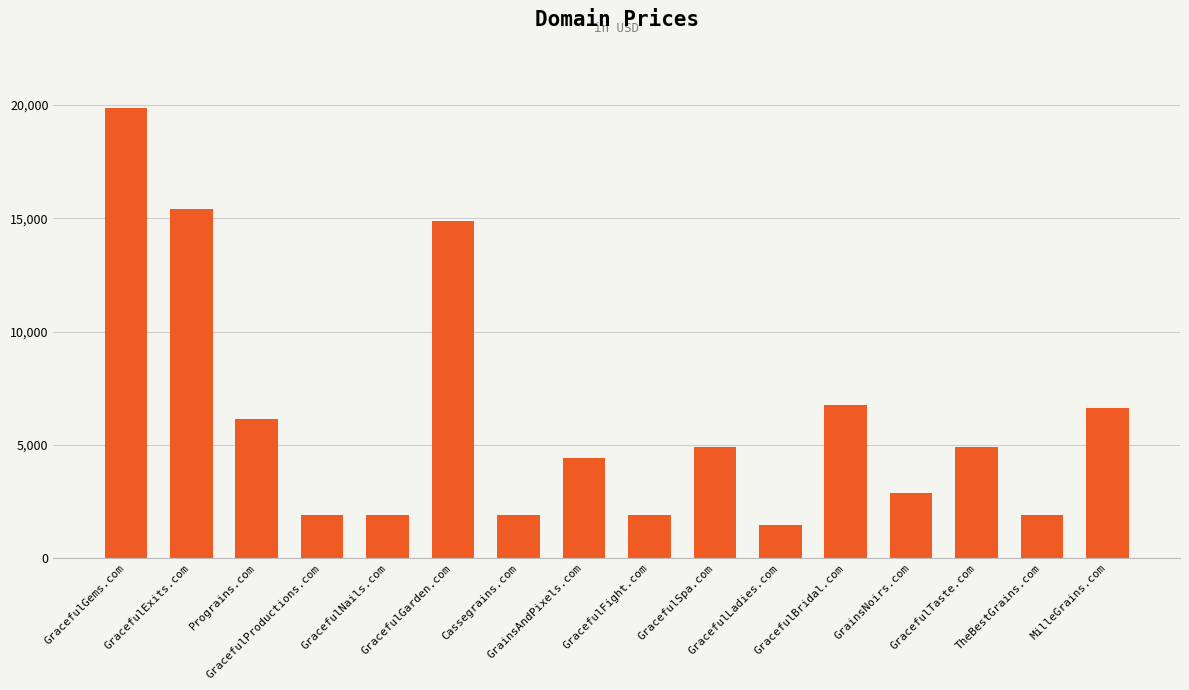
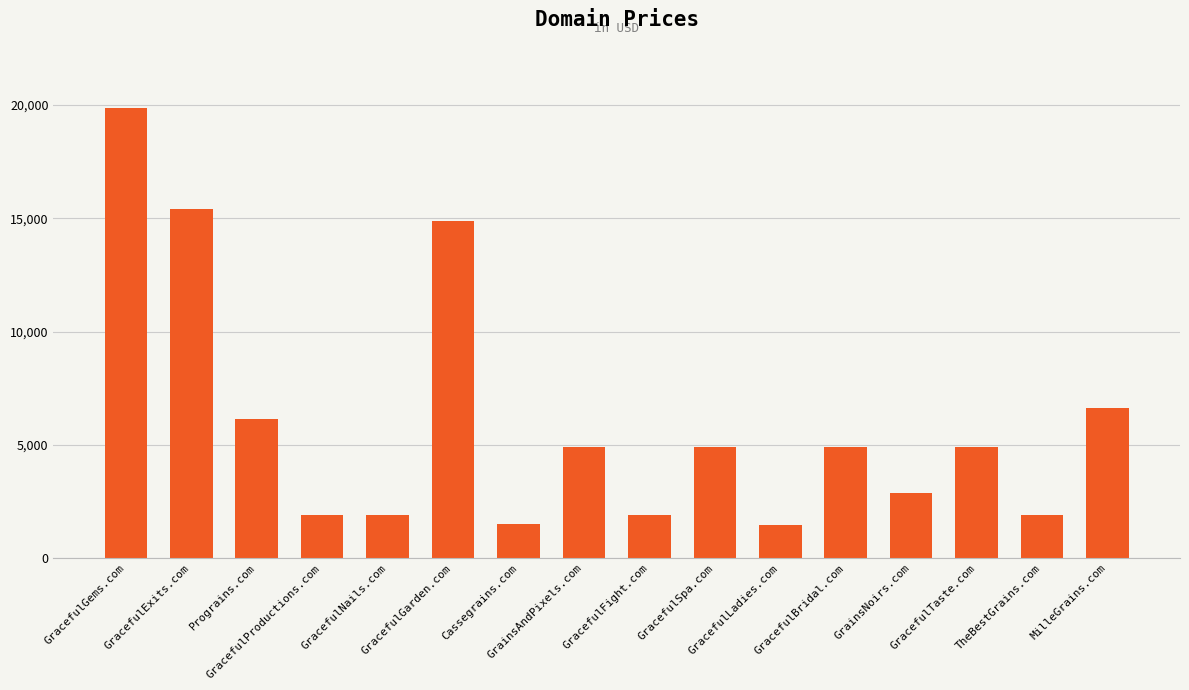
  {
    "GracefulGems.com": "19,900",
    "GracefulExits.com": "15,400",
    "Prograins.com": "6,200",
    "GracefulProductions.com": "1,900",
    "GracefulNails.com": "1,900",
    "GracefulGarden.com": "14,900",
-   "Cassegrains.com": "1,900",
-   "GrainsAndPixels.com": "4,400",
+   "Cassegrains.com": "1,500",
+   "GrainsAndPixels.com": "4,900",
    "GracefulFight.com": "1,900",
    "GracefulSpa.com": "4,900",
    "GracefulLadies.com": "1,500",
-   "GracefulBridal.com": "6,800",
+   "GracefulBridal.com": "4,900",
    "GrainsNoirs.com": "2,900",
    "GracefulTaste.com": "4,900",
    "TheBestGrains.com": "1,900",
    "MilleGrains.com": "6,600"
  }
